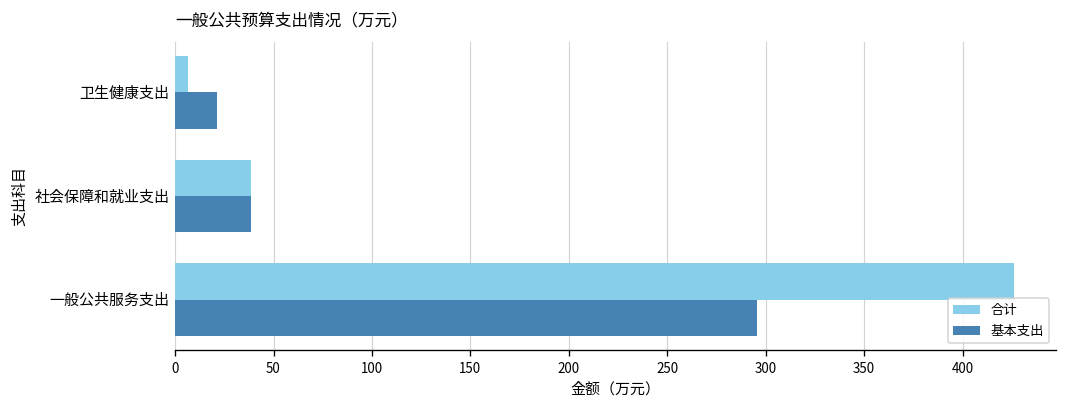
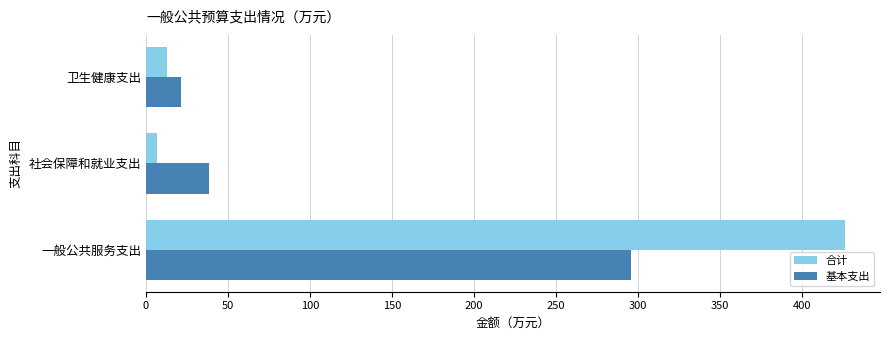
  {
    "合计": {
-     "卫生健康支出": 6,
-     "社会保障和就业支出": 39,
+     "卫生健康支出": 13,
+     "社会保障和就业支出": 7,
      "一般公共服务支出": 426
    },
    "基本支出": {
      "卫生健康支出": 21,
      "社会保障和就业支出": 39,
      "一般公共服务支出": 296
    }
  }
